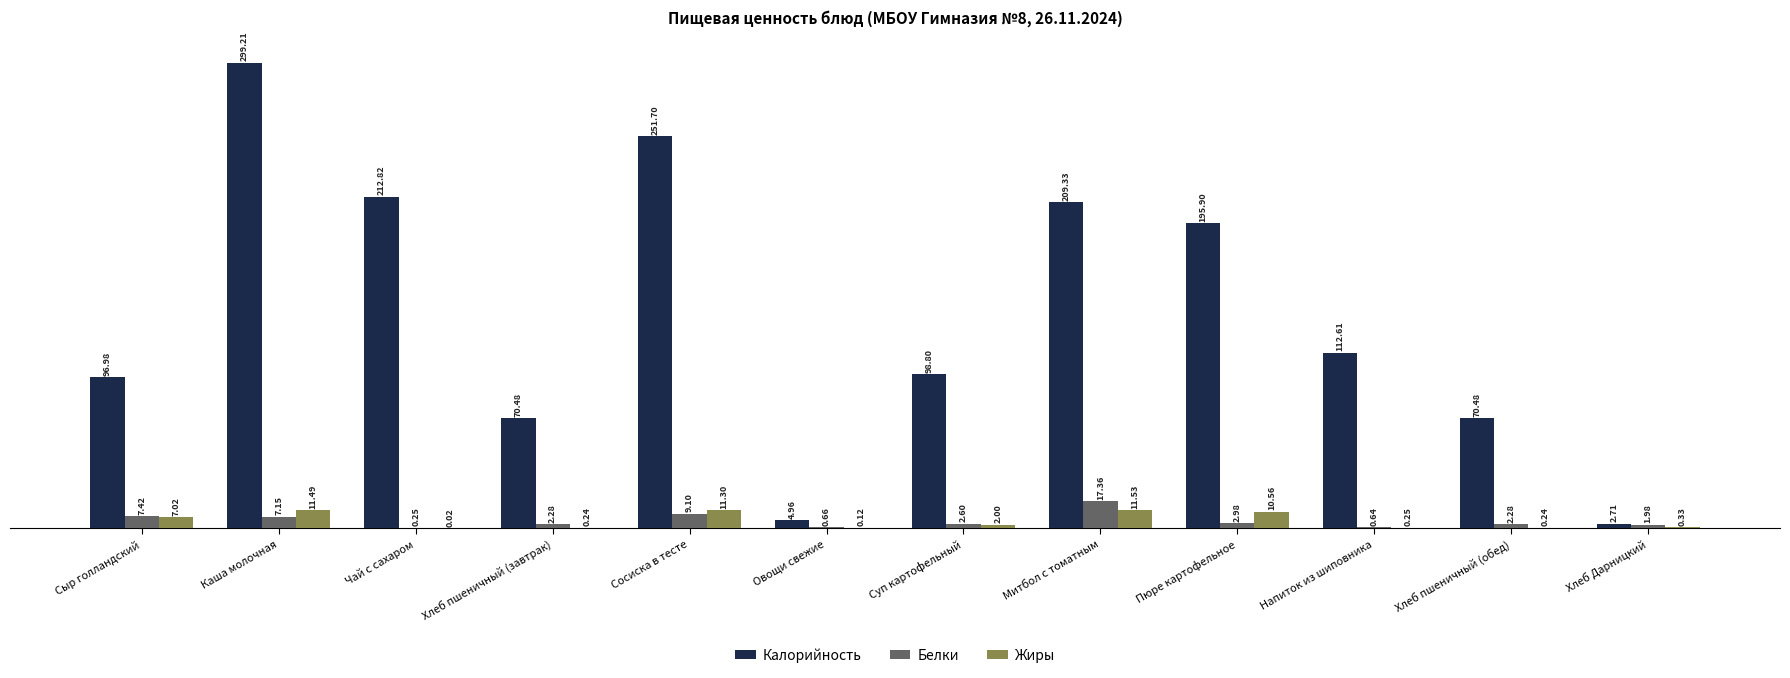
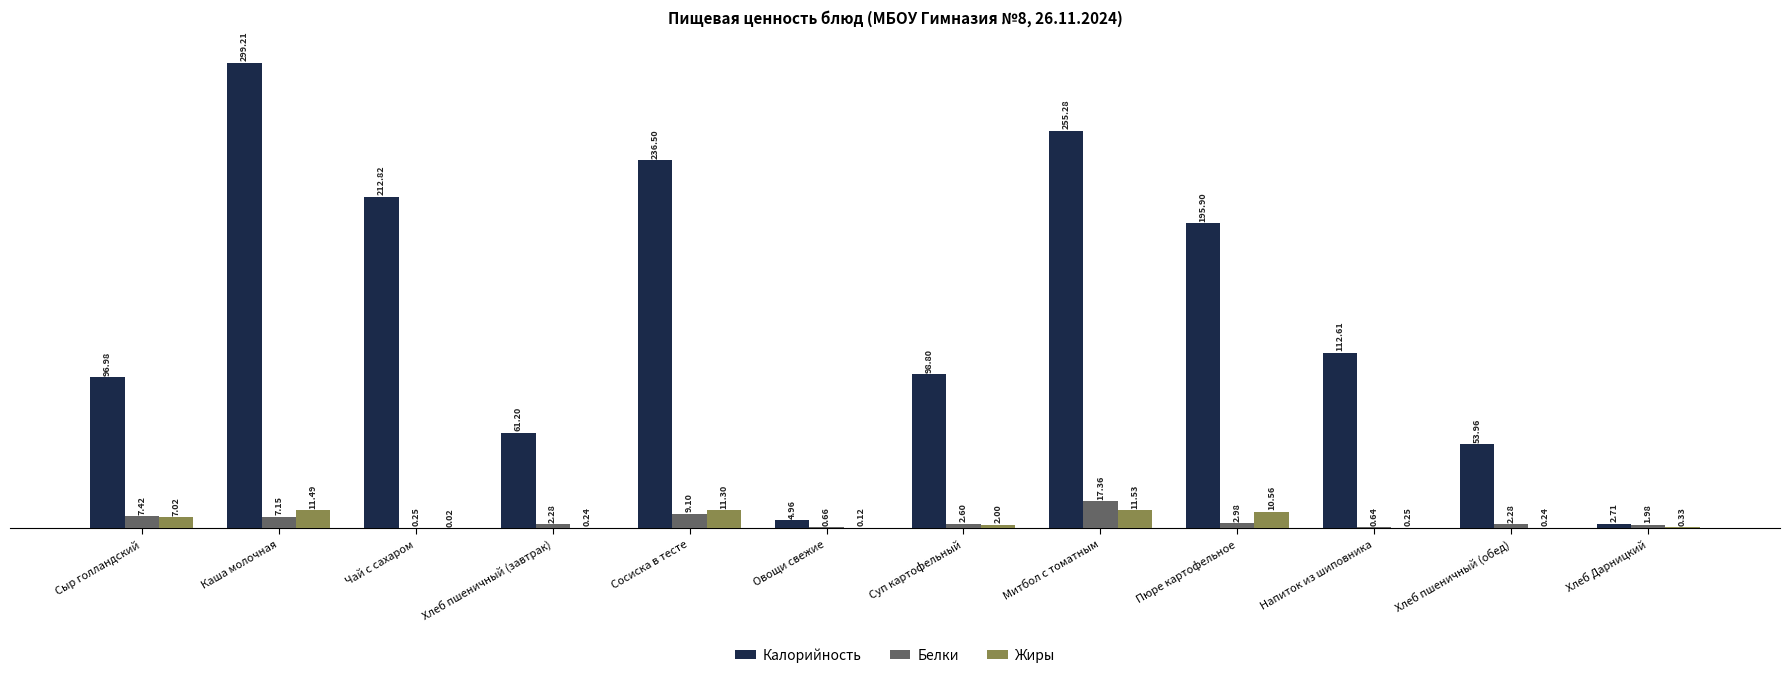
  {
    "Калорийность": {
      "Сыр голландский": 96.98,
      "Каша молочная": 299.21,
      "Чай с сахаром": 212.82,
-     "Хлеб пшеничный (завтрак)": 70.48,
-     "Сосиска в тесте": 251.70,
+     "Хлеб пшеничный (завтрак)": 61.20,
+     "Сосиска в тесте": 236.50,
      "Овощи свежие": 4.96,
      "Суп картофельный": 98.80,
-     "Митбол с томатным": 209.33,
+     "Митбол с томатным": 255.28,
      "Пюре картофельное": 195.90,
      "Напиток из шиповника": 112.61,
-     "Хлеб пшеничный (обед)": 70.48,
+     "Хлеб пшеничный (обед)": 53.96,
      "Хлеб Дарницкий": 2.71
    }
  }
